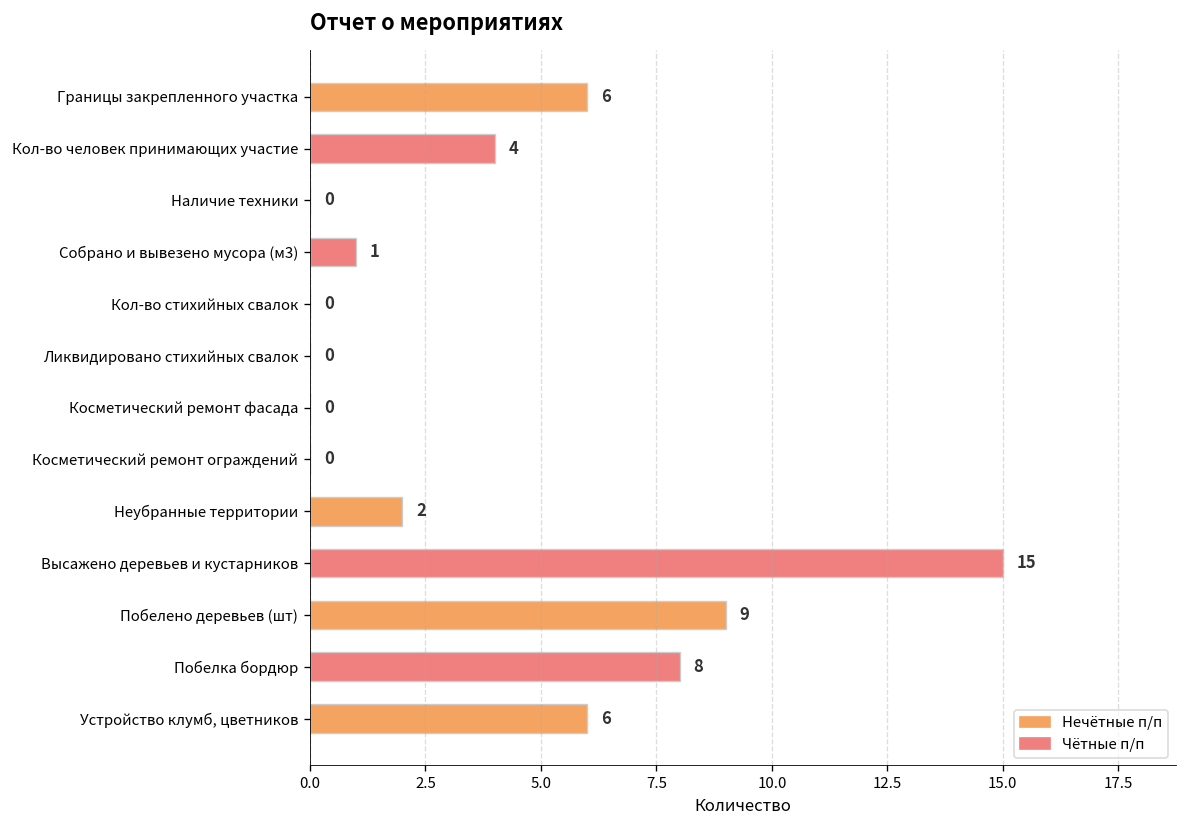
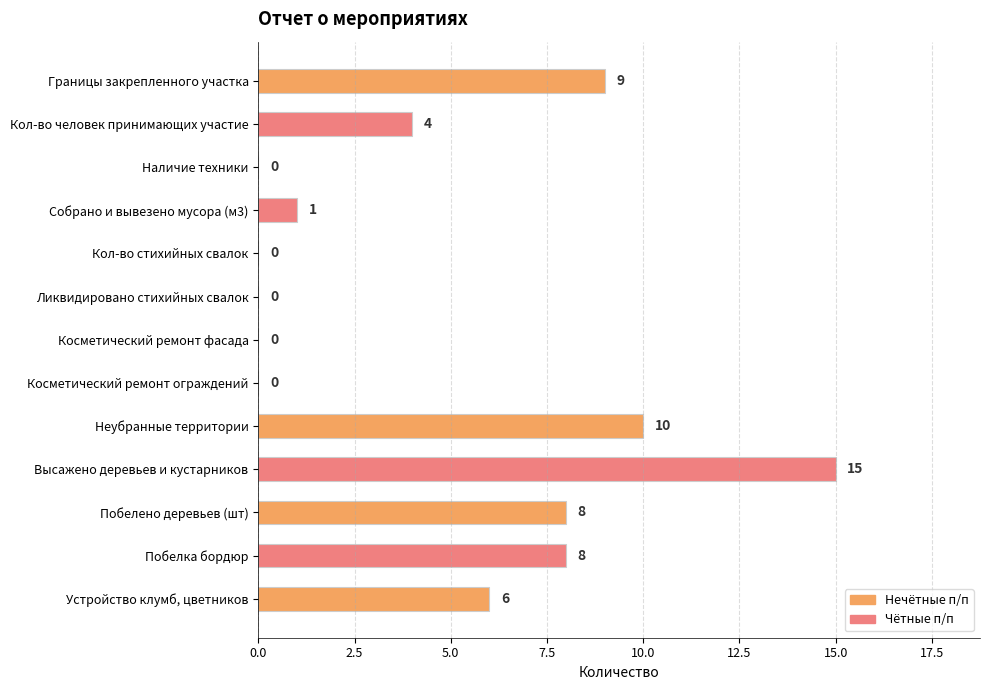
  {
-   "Границы закрепленного участка": 6,
+   "Границы закрепленного участка": 9,
    "Кол-во человек принимающих участие": 4,
    "Наличие техники": 0,
    "Собрано и вывезено мусора (м3)": 1,
    "Кол-во стихийных свалок": 0,
    "Ликвидировано стихийных свалок": 0,
    "Косметический ремонт фасада": 0,
    "Косметический ремонт ограждений": 0,
-   "Неубранные территории": 2,
+   "Неубранные территории": 10,
    "Высажено деревьев и кустарников": 15,
-   "Побелено деревьев (шт)": 9,
+   "Побелено деревьев (шт)": 8,
    "Побелка бордюр": 8,
    "Устройство клумб, цветников": 6
  }
